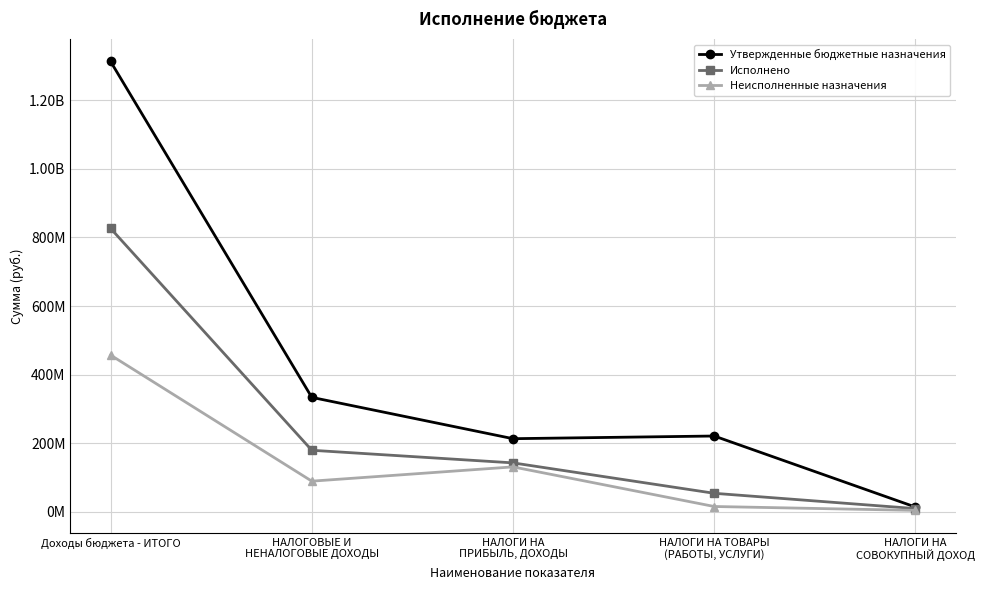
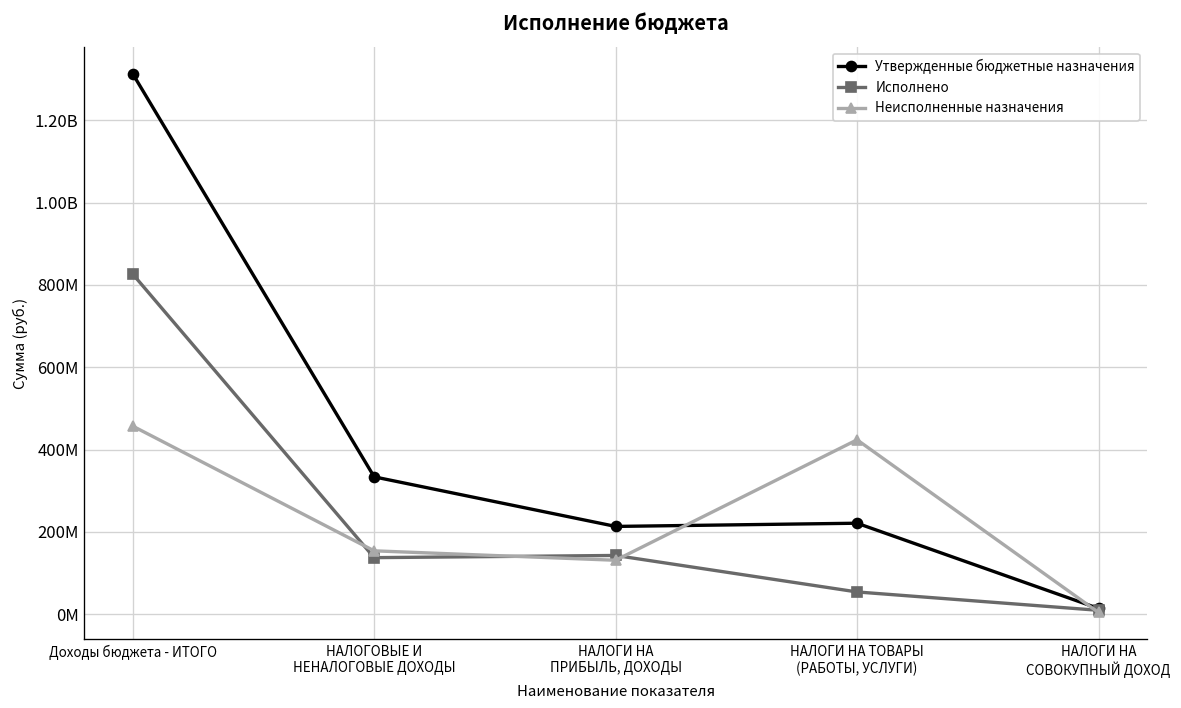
  {
    "Утвержденные бюджетные назначения": {
      "Доходы бюджета - ИТОГО": 1310000000,
      "НАЛОГОВЫЕ И НЕНАЛОГОВЫЕ ДОХОДЫ": 330000000,
      "НАЛОГИ НА ПРИБЫЛЬ, ДОХОДЫ": 210000000,
      "НАЛОГИ НА ТОВАРЫ (РАБОТЫ, УСЛУГИ)": 220000000
    },
    "Исполнено": {
      "Доходы бюджета - ИТОГО": 830000000,
-     "НАЛОГОВЫЕ И НЕНАЛОГОВЫЕ ДОХОДЫ": 180000000,
+     "НАЛОГОВЫЕ И НЕНАЛОГОВЫЕ ДОХОДЫ": 140000000,
      "НАЛОГИ НА ПРИБЫЛЬ, ДОХОДЫ": 140000000,
      "НАЛОГИ НА ТОВАРЫ (РАБОТЫ, УСЛУГИ)": 50000000
    },
    "Неисполненные назначения": {
      "Доходы бюджета - ИТОГО": 460000000,
-     "НАЛОГОВЫЕ И НЕНАЛОГОВЫЕ ДОХОДЫ": 90000000,
+     "НАЛОГОВЫЕ И НЕНАЛОГОВЫЕ ДОХОДЫ": 150000000,
      "НАЛОГИ НА ПРИБЫЛЬ, ДОХОДЫ": 130000000,
-     "НАЛОГИ НА ТОВАРЫ (РАБОТЫ, УСЛУГИ)": 20000000
+     "НАЛОГИ НА ТОВАРЫ (РАБОТЫ, УСЛУГИ)": 420000000
    }
  }
